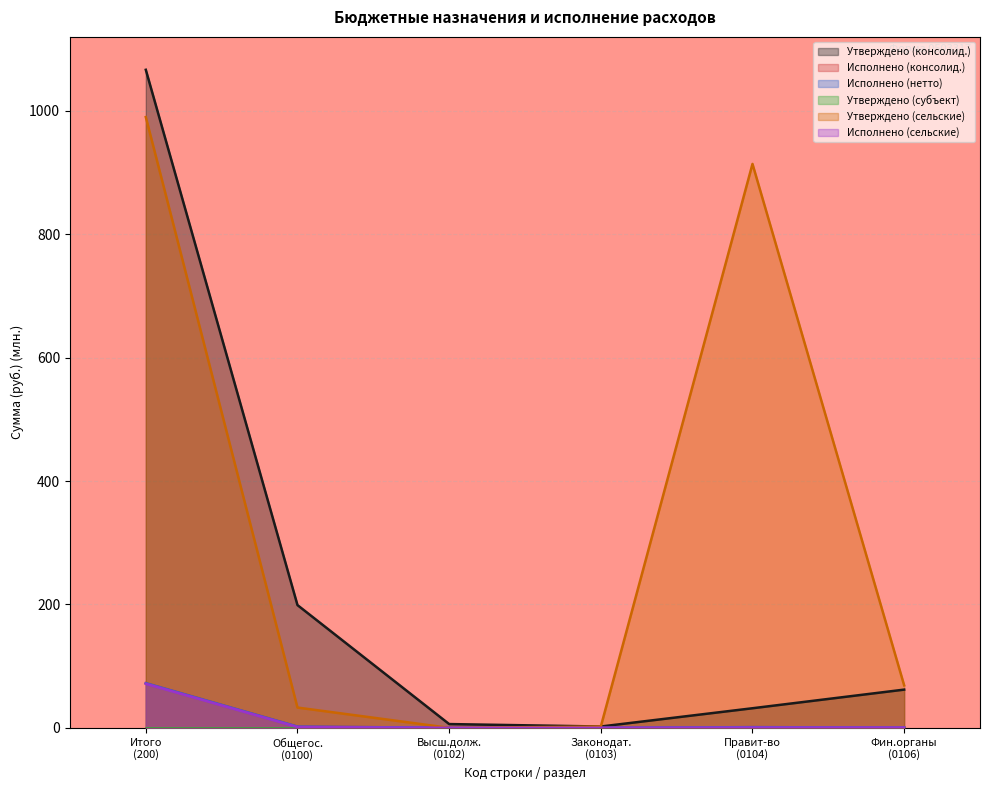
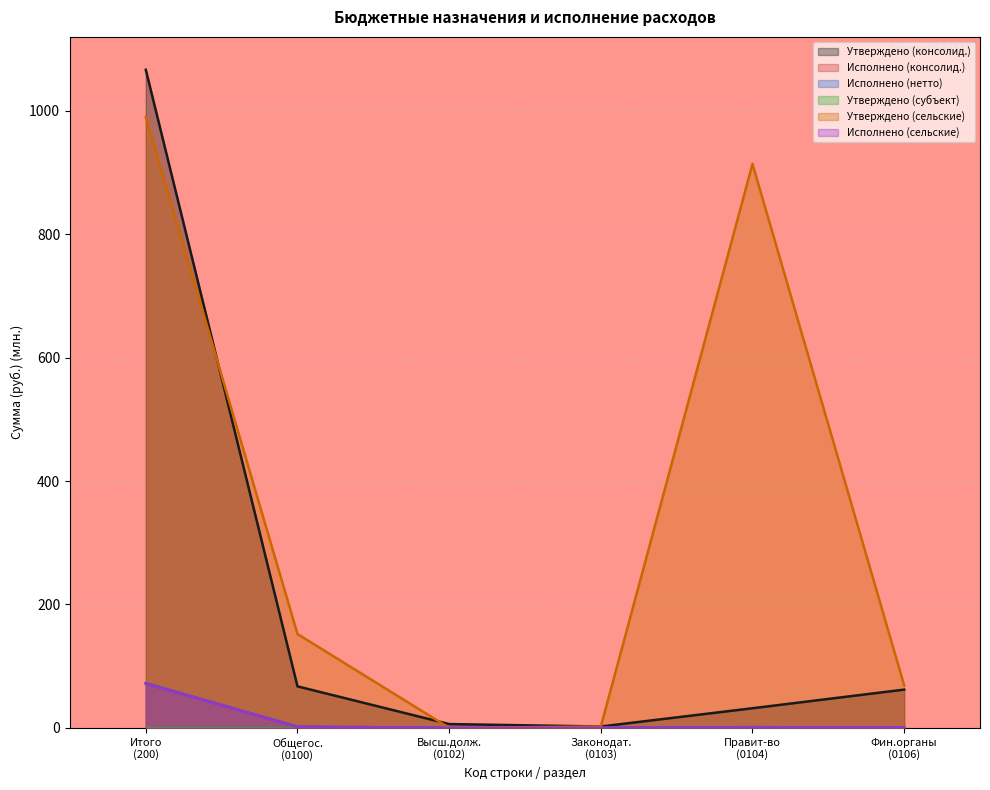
  {
    "Утверждено (консолид.)": {
      "Итого (200)": 1070,
-     "Общегос. (0100)": 200,
+     "Общегос. (0100)": 70,
      "Высш.долж. (0102)": 10,
      "Правит-во (0104)": 30,
      "Фин.органы (0106)": 60
    },
    "Утверждено (субъект)": {
      "Итого (200)": 0
    },
    "Утверждено (сельские)": {
      "Итого (200)": 990,
-     "Общегос. (0100)": 30,
+     "Общегос. (0100)": 150,
      "Правит-во (0104)": 910,
      "Фин.органы (0106)": 70
    }
  }
